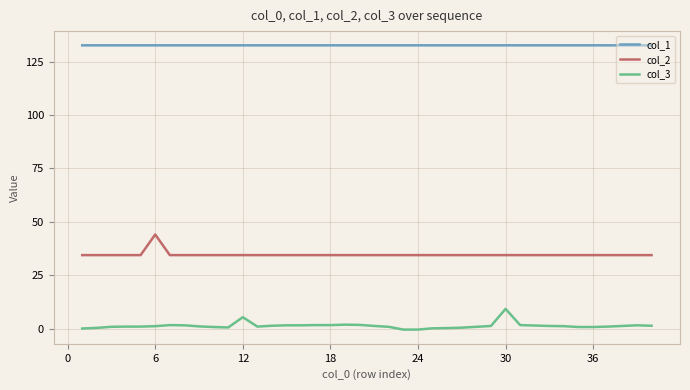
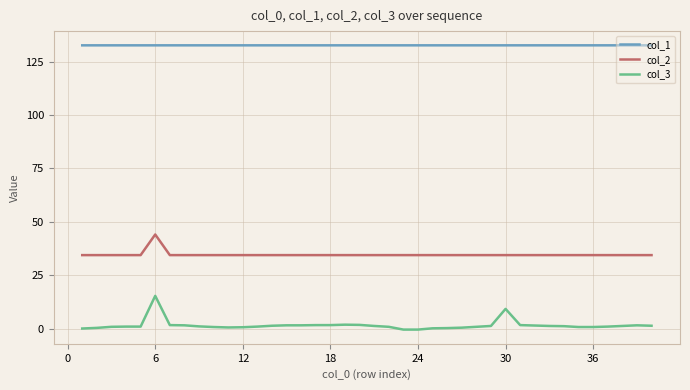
  {
    "col_1": {
      "6": 133,
      "12": 133,
      "18": 133,
      "24": 133,
      "30": 133,
      "36": 133
    },
    "col_2": {
      "6": 44,
      "12": 34,
      "18": 34,
      "24": 34,
      "30": 34,
      "36": 34
    },
    "col_3": {
-     "6": 1,
-     "12": 5,
+     "6": 15,
+     "12": 1,
      "18": 2,
      "24": -1,
      "30": 9,
      "36": 1
    }
  }
